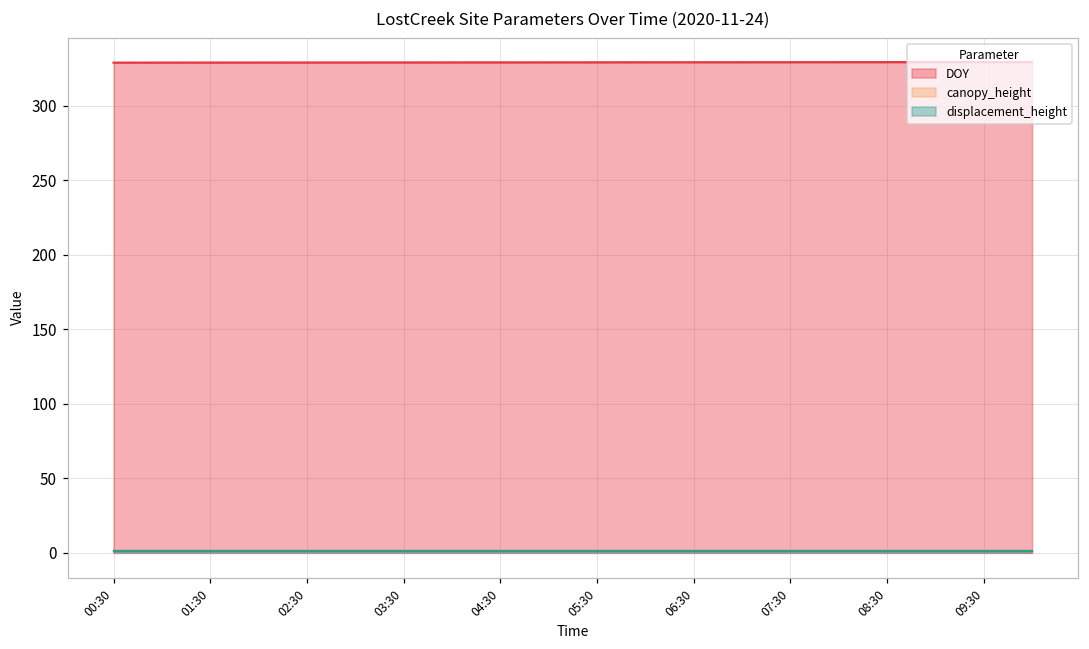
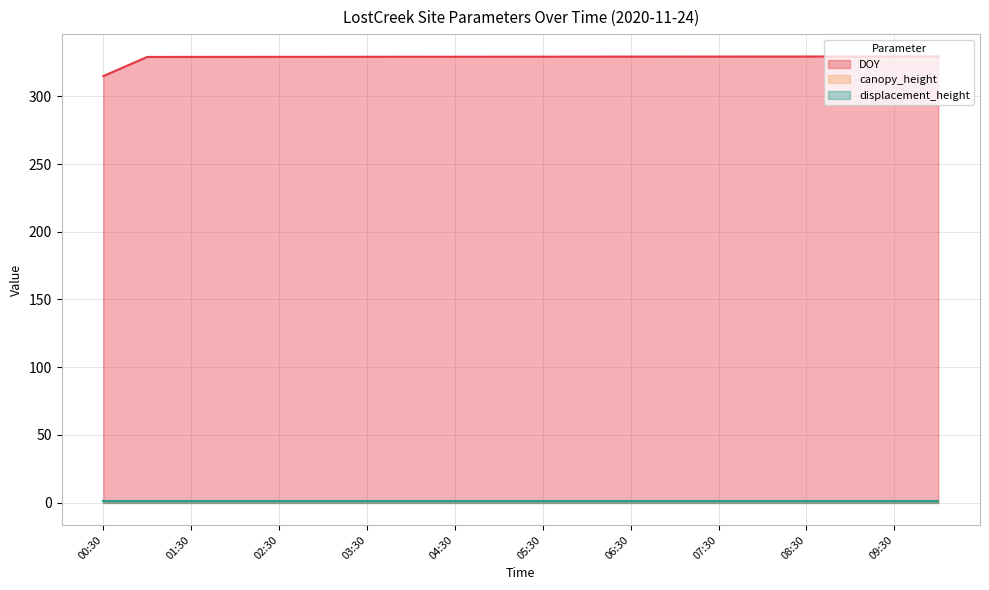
  {
    "DOY": {
-     "00:30": 329,
+     "00:30": 315,
      "01:30": 329,
      "02:30": 329,
      "03:30": 329,
      "04:30": 329,
      "05:30": 329,
      "06:30": 329,
      "07:30": 329,
      "08:30": 329
    }
  }
